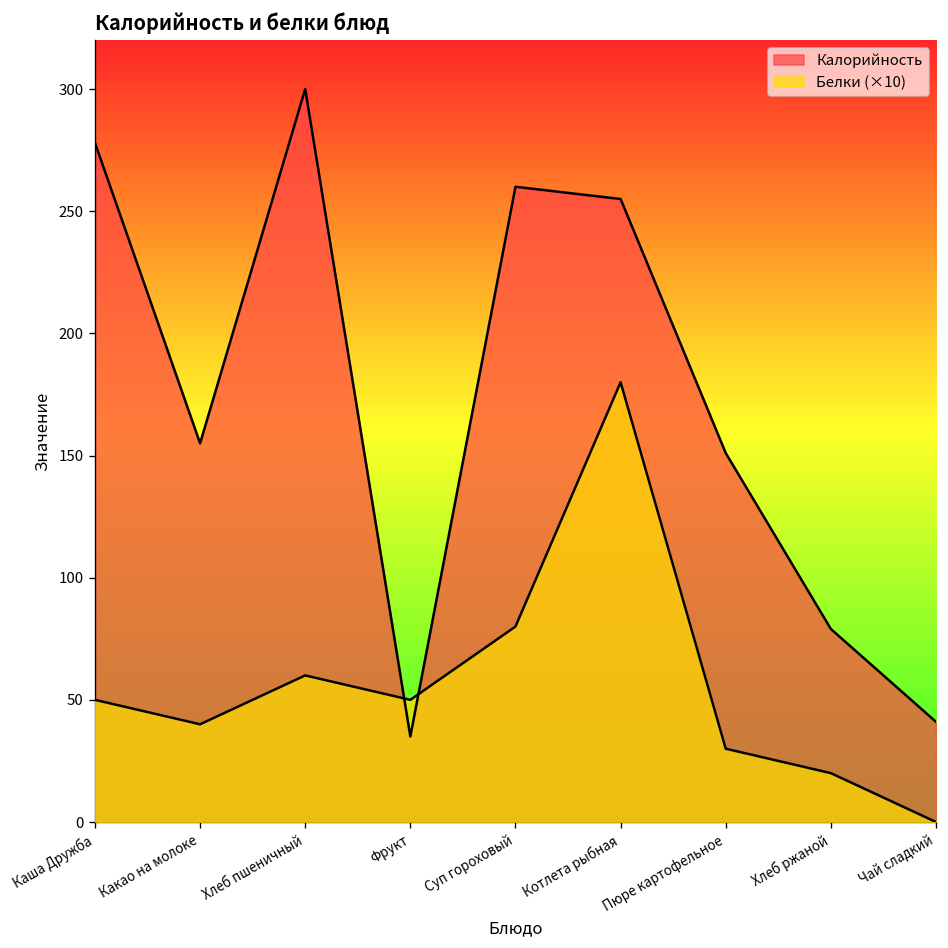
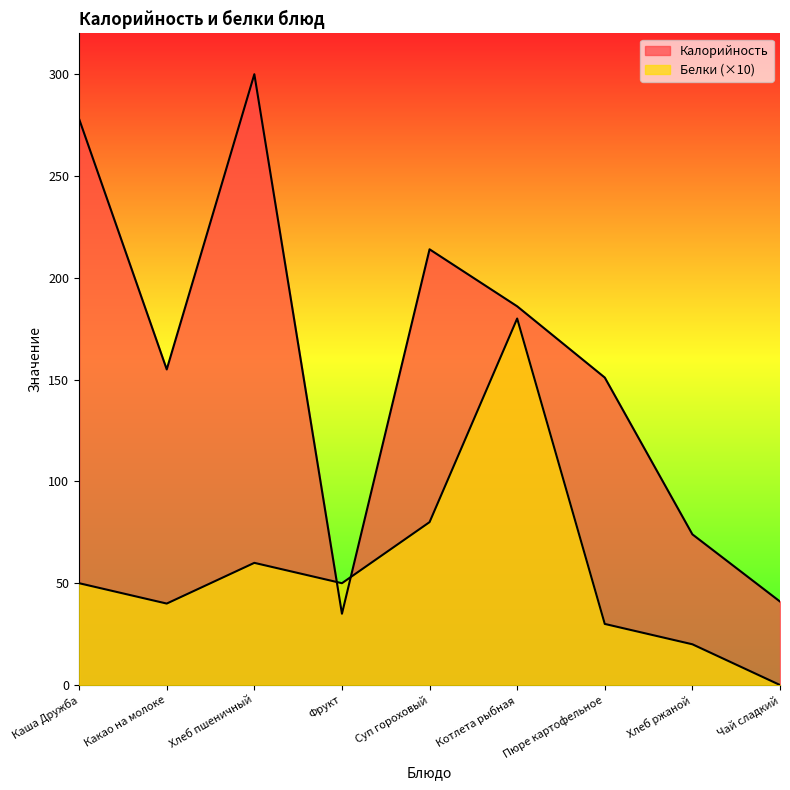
  {
    "Калорийность": {
      "Каша Дружба": 278,
      "Какао на молоке": 155,
      "Хлеб пшеничный": 300,
      "Фрукт": 35,
-     "Суп гороховый": 260,
-     "Котлета рыбная": 255,
+     "Суп гороховый": 214,
+     "Котлета рыбная": 186,
      "Пюре картофельное": 151,
-     "Хлеб ржаной": 79,
+     "Хлеб ржаной": 74,
      "Чай сладкий": 41
    },
    "Белки (×10)": {
      "Каша Дружба": 50,
      "Какао на молоке": 40,
      "Хлеб пшеничный": 60,
      "Фрукт": 50,
      "Суп гороховый": 80,
      "Котлета рыбная": 180,
      "Пюре картофельное": 30,
      "Хлеб ржаной": 20,
      "Чай сладкий": 0
    }
  }
